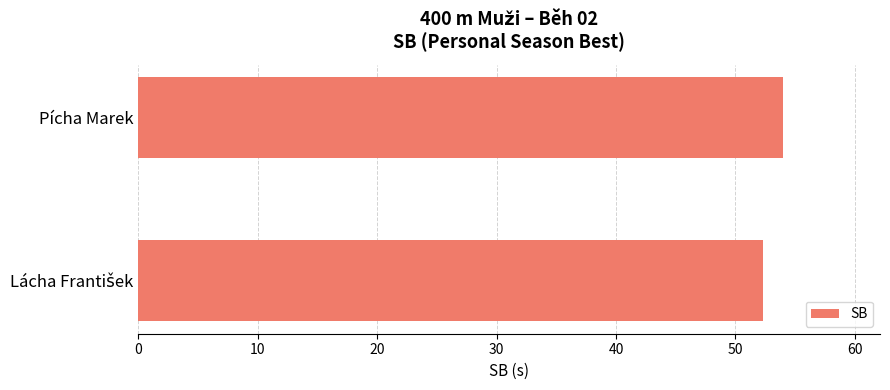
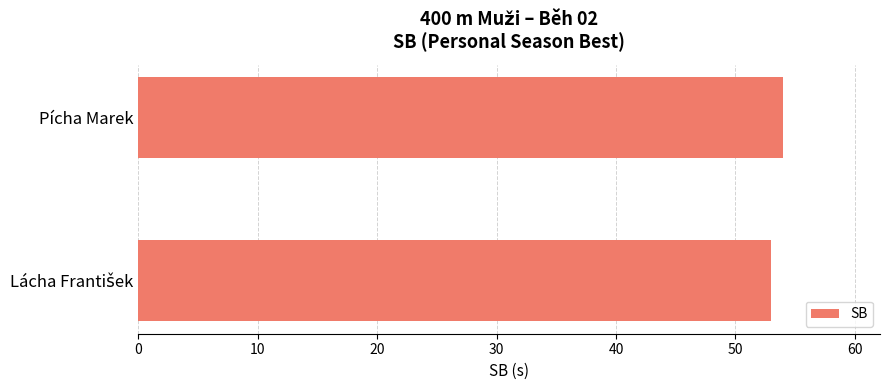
  {
    "Pícha Marek": 54.0,
-   "Lácha František": 52.3
+   "Lácha František": 53.0
  }
